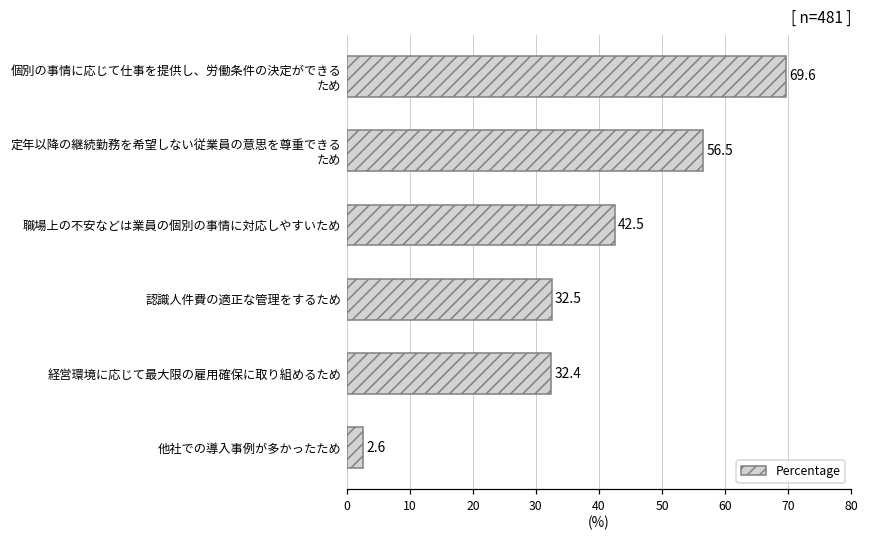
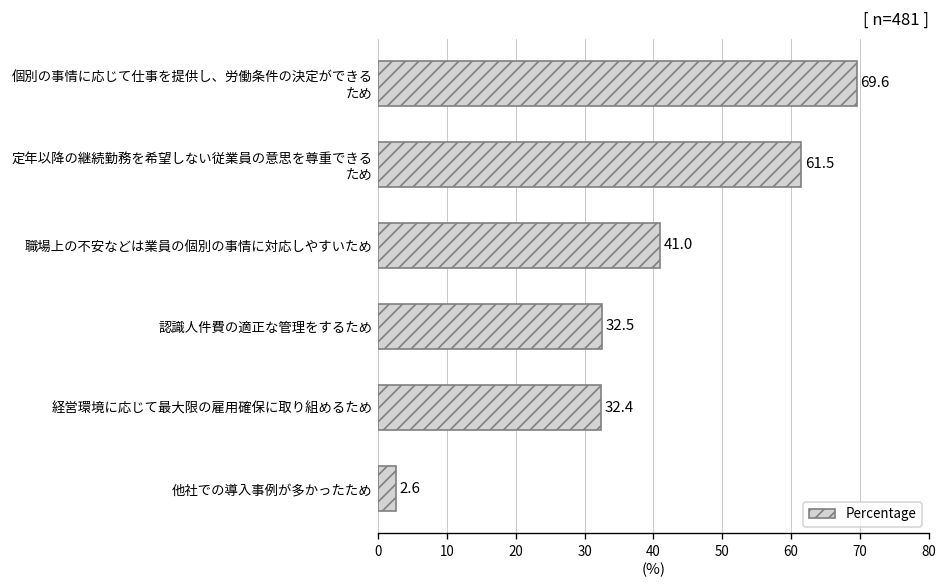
  {
    "個別の事情に応じて仕事を提供し、労働条件の決定ができる ため": 69.6,
-   "定年以降の継続勤務を希望しない従業員の意思を尊重できる ため": 56.5,
-   "職場上の不安などは業員の個別の事情に対応しやすいため": 42.5,
+   "定年以降の継続勤務を希望しない従業員の意思を尊重できる ため": 61.5,
+   "職場上の不安などは業員の個別の事情に対応しやすいため": 41.0,
    "認識人件費の適正な管理をするため": 32.5,
    "経営環境に応じて最大限の雇用確保に取り組めるため": 32.4,
    "他社での導入事例が多かったため": 2.6
  }
